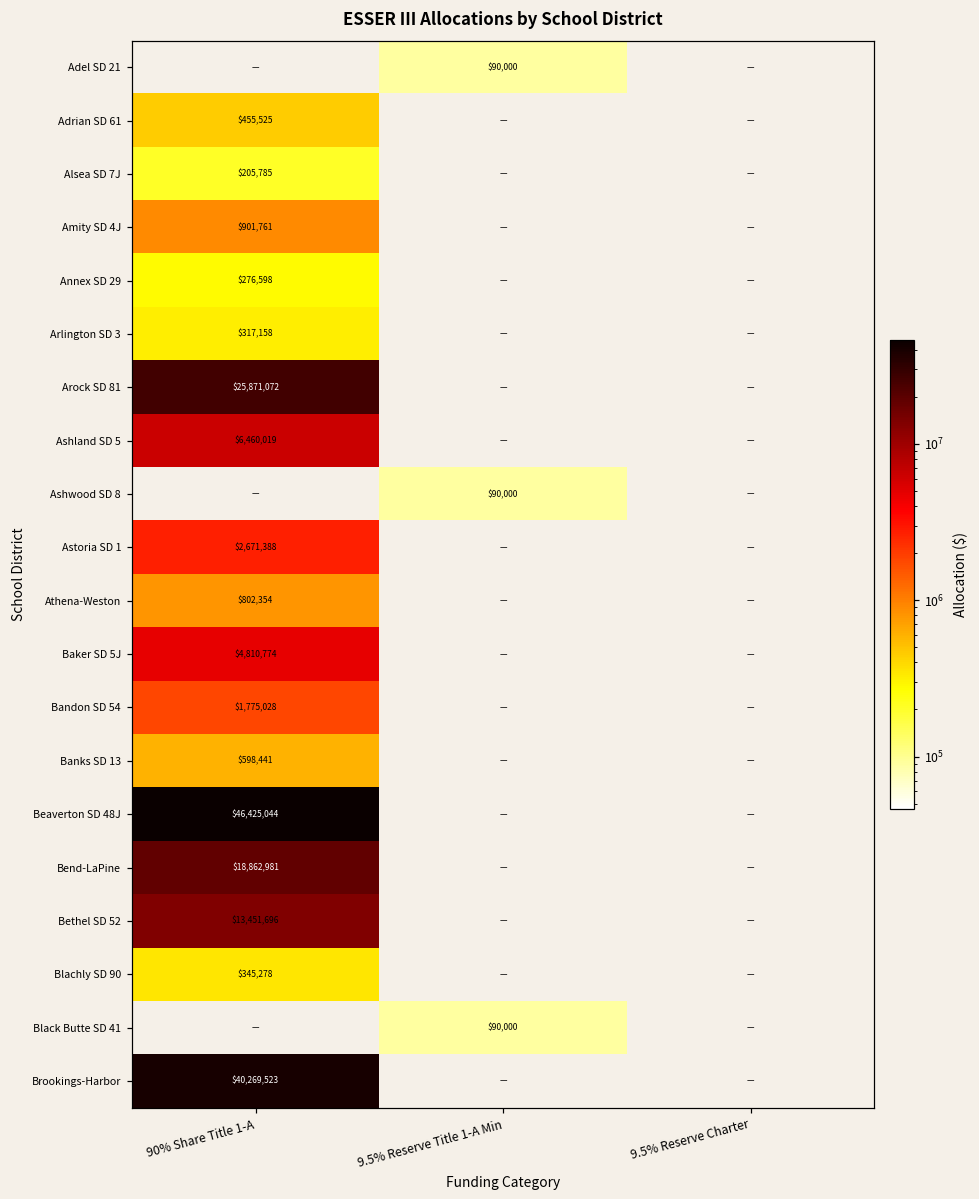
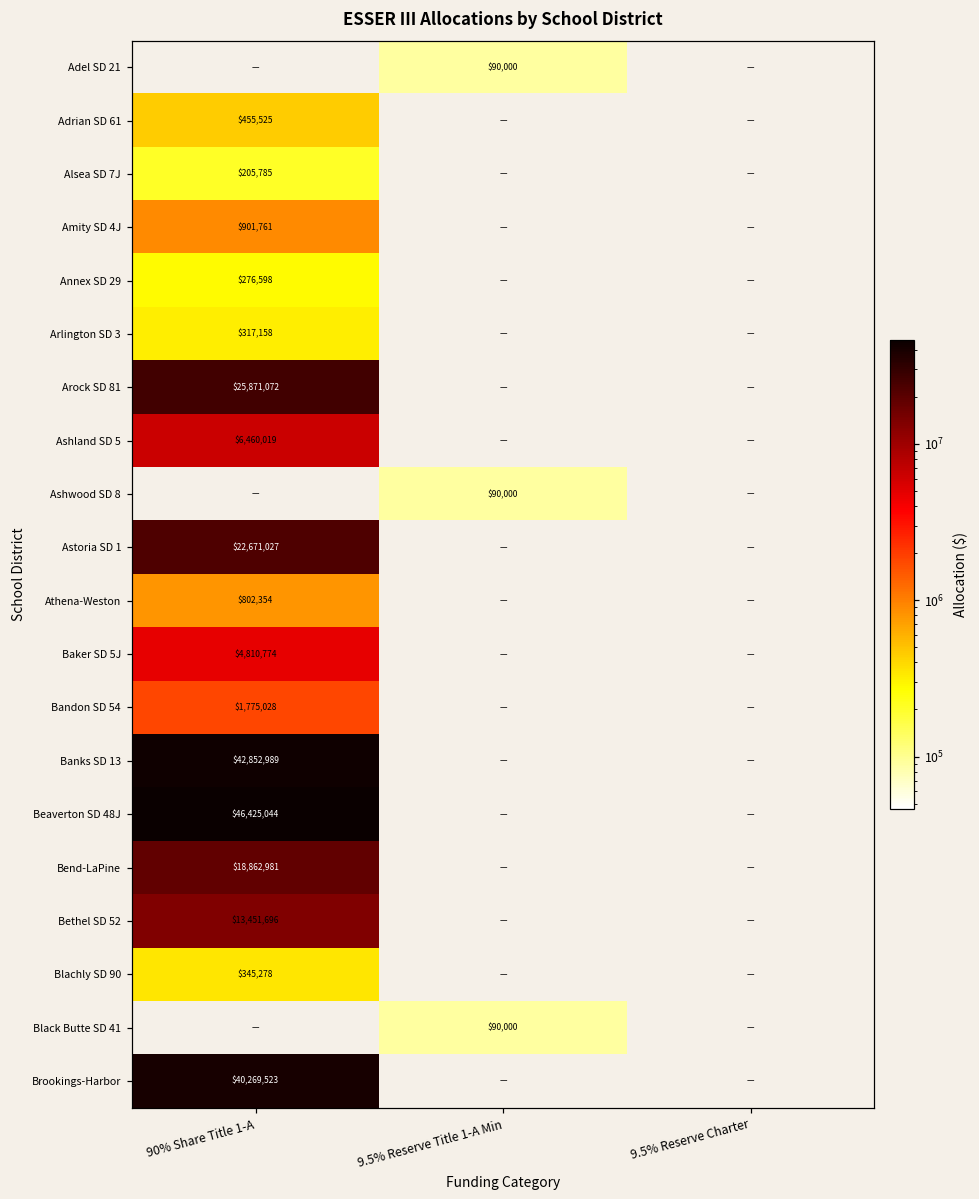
  {
    "Adel SD 21": {
      "9.5% Reserve Title 1-A Min": "$90,000"
    },
    "Adrian SD 61": {
      "90% Share Title 1-A": "$455,525"
    },
    "Alsea SD 7J": {
      "90% Share Title 1-A": "$205,785"
    },
    "Amity SD 4J": {
      "90% Share Title 1-A": "$901,761"
    },
    "Annex SD 29": {
      "90% Share Title 1-A": "$276,598"
    },
    "Arlington SD 3": {
      "90% Share Title 1-A": "$317,158"
    },
    "Arock SD 81": {
      "90% Share Title 1-A": "$25,871,072"
    },
    "Ashland SD 5": {
      "90% Share Title 1-A": "$6,460,019"
    },
    "Ashwood SD 8": {
      "9.5% Reserve Title 1-A Min": "$90,000"
    },
    "Astoria SD 1": {
-     "90% Share Title 1-A": "$2,671,388"
+     "90% Share Title 1-A": "$22,671,027"
    },
    "Athena-Weston": {
      "90% Share Title 1-A": "$802,354"
    },
    "Baker SD 5J": {
      "90% Share Title 1-A": "$4,810,774"
    },
    "Bandon SD 54": {
      "90% Share Title 1-A": "$1,775,028"
    },
    "Banks SD 13": {
-     "90% Share Title 1-A": "$598,441"
+     "90% Share Title 1-A": "$42,852,989"
    },
    "Beaverton SD 48J": {
      "90% Share Title 1-A": "$46,425,044"
    },
    "Bend-LaPine": {
      "90% Share Title 1-A": "$18,862,981"
    },
    "Bethel SD 52": {
      "90% Share Title 1-A": "$13,451,696"
    },
    "Blachly SD 90": {
      "90% Share Title 1-A": "$345,278"
    },
    "Black Butte SD 41": {
      "9.5% Reserve Title 1-A Min": "$90,000"
    },
    "Brookings-Harbor": {
      "90% Share Title 1-A": "$40,269,523"
    }
  }
